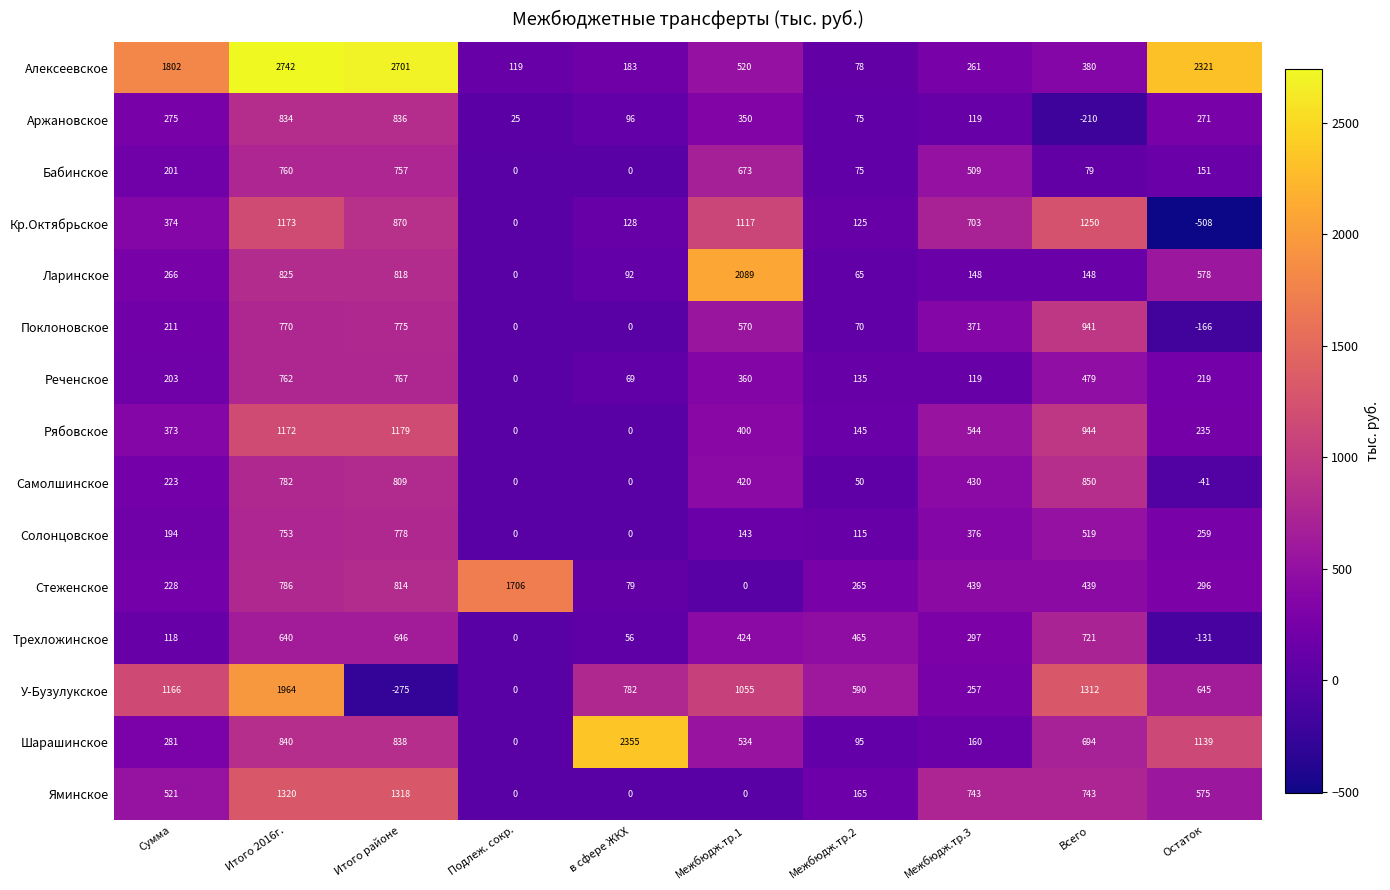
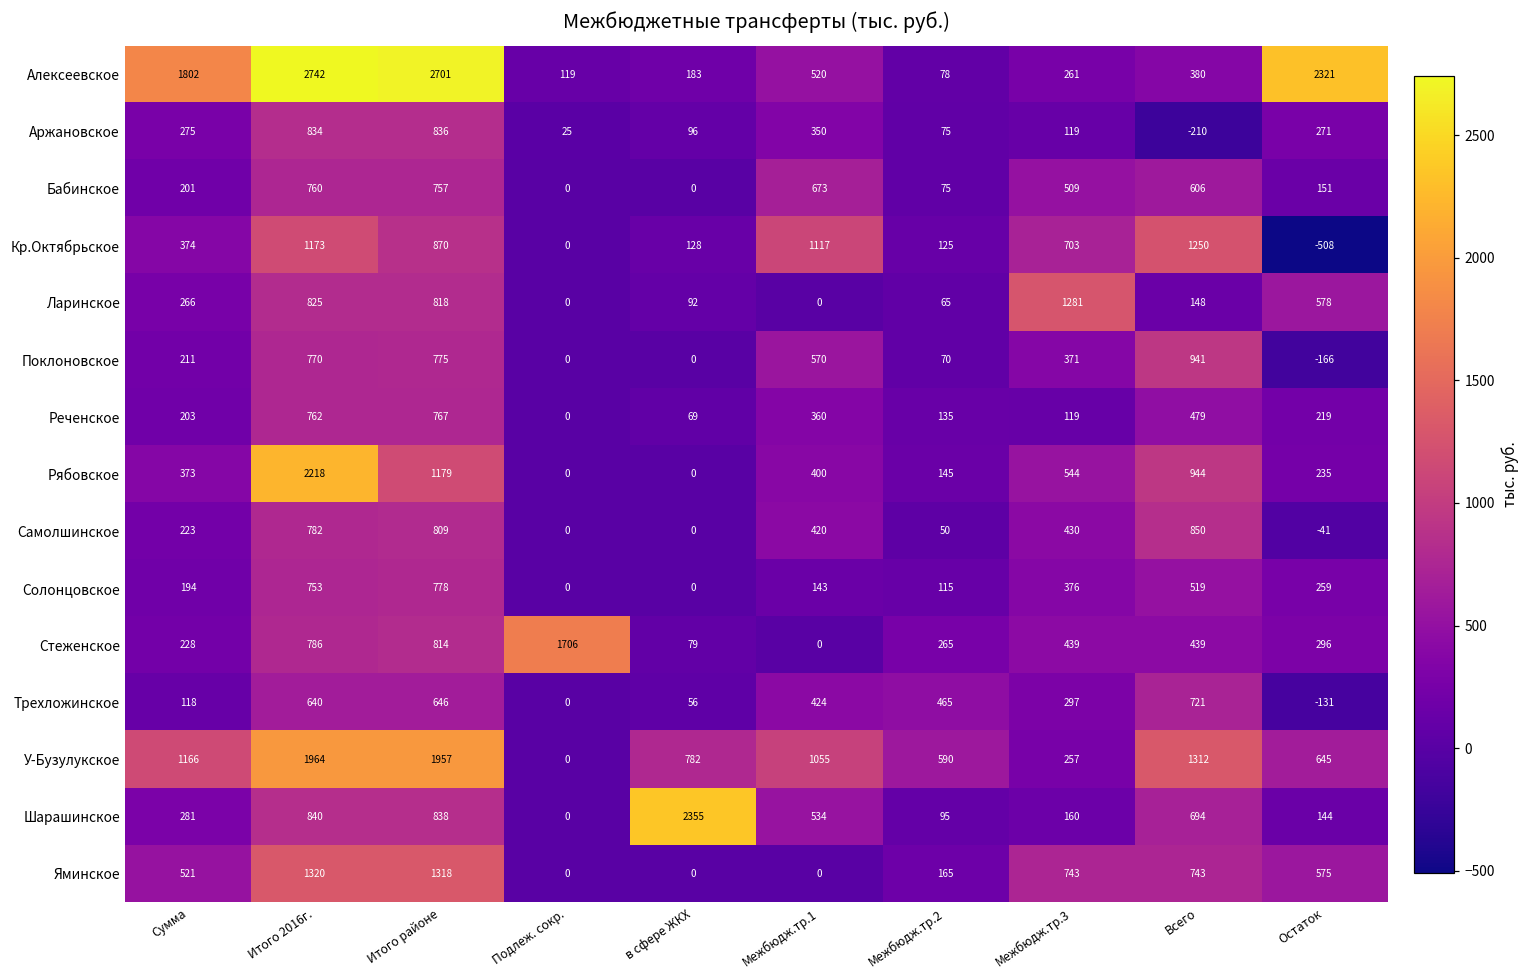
  {
    "Алексеевское": {
      "Сумма": 1802,
      "Итого 2016г.": 2742,
      "Итого районе": 2701,
      "Подлеж. сокр.": 119,
      "в сфере ЖКХ": 183,
      "Межбюдж.тр.1": 520,
      "Межбюдж.тр.2": 78,
      "Межбюдж.тр.3": 261,
      "Всего": 380,
      "Остаток": 2321
    },
    "Аржановское": {
      "Сумма": 275,
      "Итого 2016г.": 834,
      "Итого районе": 836,
      "Подлеж. сокр.": 25,
      "в сфере ЖКХ": 96,
      "Межбюдж.тр.1": 350,
      "Межбюдж.тр.2": 75,
      "Межбюдж.тр.3": 119,
      "Всего": -210,
      "Остаток": 271
    },
    "Бабинское": {
      "Сумма": 201,
      "Итого 2016г.": 760,
      "Итого районе": 757,
      "Подлеж. сокр.": 0,
      "в сфере ЖКХ": 0,
      "Межбюдж.тр.1": 673,
      "Межбюдж.тр.2": 75,
      "Межбюдж.тр.3": 509,
-     "Всего": 79,
+     "Всего": 606,
      "Остаток": 151
    },
    "Кр.Октябрьское": {
      "Сумма": 374,
      "Итого 2016г.": 1173,
      "Итого районе": 870,
      "Подлеж. сокр.": 0,
      "в сфере ЖКХ": 128,
      "Межбюдж.тр.1": 1117,
      "Межбюдж.тр.2": 125,
      "Межбюдж.тр.3": 703,
      "Всего": 1250,
      "Остаток": -508
    },
    "Ларинское": {
      "Сумма": 266,
      "Итого 2016г.": 825,
      "Итого районе": 818,
      "Подлеж. сокр.": 0,
      "в сфере ЖКХ": 92,
-     "Межбюдж.тр.1": 2089,
+     "Межбюдж.тр.1": 0,
      "Межбюдж.тр.2": 65,
-     "Межбюдж.тр.3": 148,
+     "Межбюдж.тр.3": 1281,
      "Всего": 148,
      "Остаток": 578
    },
    "Поклоновское": {
      "Сумма": 211,
      "Итого 2016г.": 770,
      "Итого районе": 775,
      "Подлеж. сокр.": 0,
      "в сфере ЖКХ": 0,
      "Межбюдж.тр.1": 570,
      "Межбюдж.тр.2": 70,
      "Межбюдж.тр.3": 371,
      "Всего": 941,
      "Остаток": -166
    },
    "Реченское": {
      "Сумма": 203,
      "Итого 2016г.": 762,
      "Итого районе": 767,
      "Подлеж. сокр.": 0,
      "в сфере ЖКХ": 69,
      "Межбюдж.тр.1": 360,
      "Межбюдж.тр.2": 135,
      "Межбюдж.тр.3": 119,
      "Всего": 479,
      "Остаток": 219
    },
    "Рябовское": {
      "Сумма": 373,
-     "Итого 2016г.": 1172,
+     "Итого 2016г.": 2218,
      "Итого районе": 1179,
      "Подлеж. сокр.": 0,
      "в сфере ЖКХ": 0,
      "Межбюдж.тр.1": 400,
      "Межбюдж.тр.2": 145,
      "Межбюдж.тр.3": 544,
      "Всего": 944,
      "Остаток": 235
    },
    "Самолшинское": {
      "Сумма": 223,
      "Итого 2016г.": 782,
      "Итого районе": 809,
      "Подлеж. сокр.": 0,
      "в сфере ЖКХ": 0,
      "Межбюдж.тр.1": 420,
      "Межбюдж.тр.2": 50,
      "Межбюдж.тр.3": 430,
      "Всего": 850,
      "Остаток": -41
    },
    "Солонцовское": {
      "Сумма": 194,
      "Итого 2016г.": 753,
      "Итого районе": 778,
      "Подлеж. сокр.": 0,
      "в сфере ЖКХ": 0,
      "Межбюдж.тр.1": 143,
      "Межбюдж.тр.2": 115,
      "Межбюдж.тр.3": 376,
      "Всего": 519,
      "Остаток": 259
    },
    "Стеженское": {
      "Сумма": 228,
      "Итого 2016г.": 786,
      "Итого районе": 814,
      "Подлеж. сокр.": 1706,
      "в сфере ЖКХ": 79,
      "Межбюдж.тр.1": 0,
      "Межбюдж.тр.2": 265,
      "Межбюдж.тр.3": 439,
      "Всего": 439,
      "Остаток": 296
    },
    "Трехложинское": {
      "Сумма": 118,
      "Итого 2016г.": 640,
      "Итого районе": 646,
      "Подлеж. сокр.": 0,
      "в сфере ЖКХ": 56,
      "Межбюдж.тр.1": 424,
      "Межбюдж.тр.2": 465,
      "Межбюдж.тр.3": 297,
      "Всего": 721,
      "Остаток": -131
    },
    "У-Бузулукское": {
      "Сумма": 1166,
      "Итого 2016г.": 1964,
-     "Итого районе": -275,
+     "Итого районе": 1957,
      "Подлеж. сокр.": 0,
      "в сфере ЖКХ": 782,
      "Межбюдж.тр.1": 1055,
      "Межбюдж.тр.2": 590,
      "Межбюдж.тр.3": 257,
      "Всего": 1312,
      "Остаток": 645
    },
    "Шарашинское": {
      "Сумма": 281,
      "Итого 2016г.": 840,
      "Итого районе": 838,
      "Подлеж. сокр.": 0,
      "в сфере ЖКХ": 2355,
      "Межбюдж.тр.1": 534,
      "Межбюдж.тр.2": 95,
      "Межбюдж.тр.3": 160,
      "Всего": 694,
-     "Остаток": 1139
+     "Остаток": 144
    },
    "Яминское": {
      "Сумма": 521,
      "Итого 2016г.": 1320,
      "Итого районе": 1318,
      "Подлеж. сокр.": 0,
      "в сфере ЖКХ": 0,
      "Межбюдж.тр.1": 0,
      "Межбюдж.тр.2": 165,
      "Межбюдж.тр.3": 743,
      "Всего": 743,
      "Остаток": 575
    }
  }
